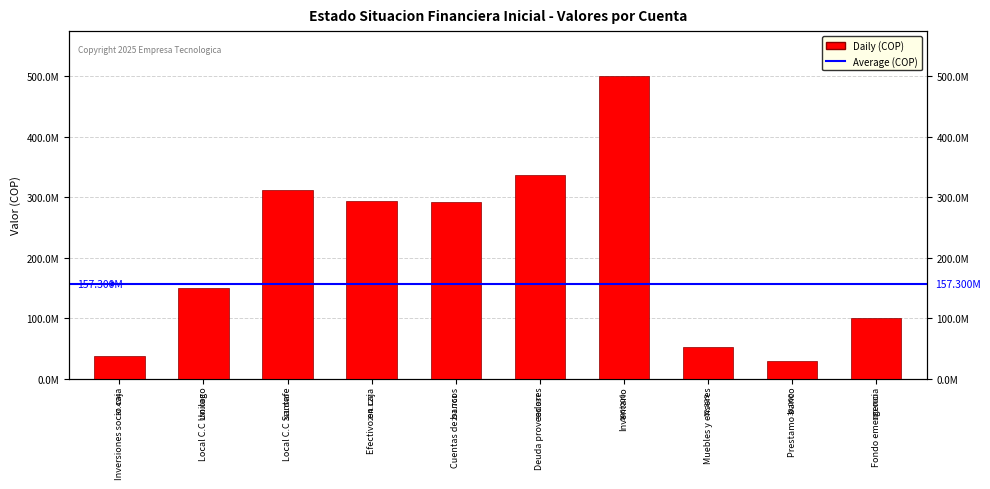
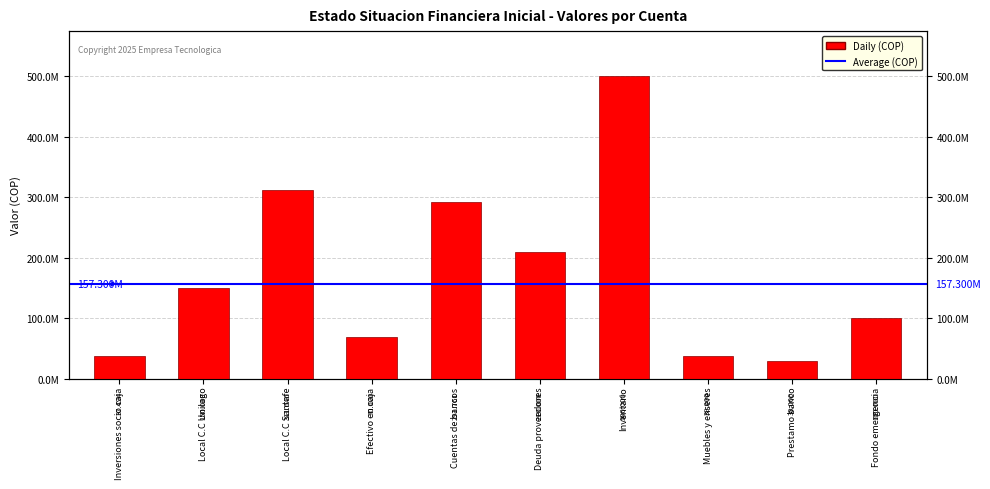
  {
-   "Efectivo en caja": 294.127,
-   "Deuda proveedores": 336.937,
-   "Muebles y enseres": 52.829
+   "Efectivo en caja": 70.000,
+   "Deuda proveedores": 210.000,
+   "Muebles y enseres": 38.000
  }
